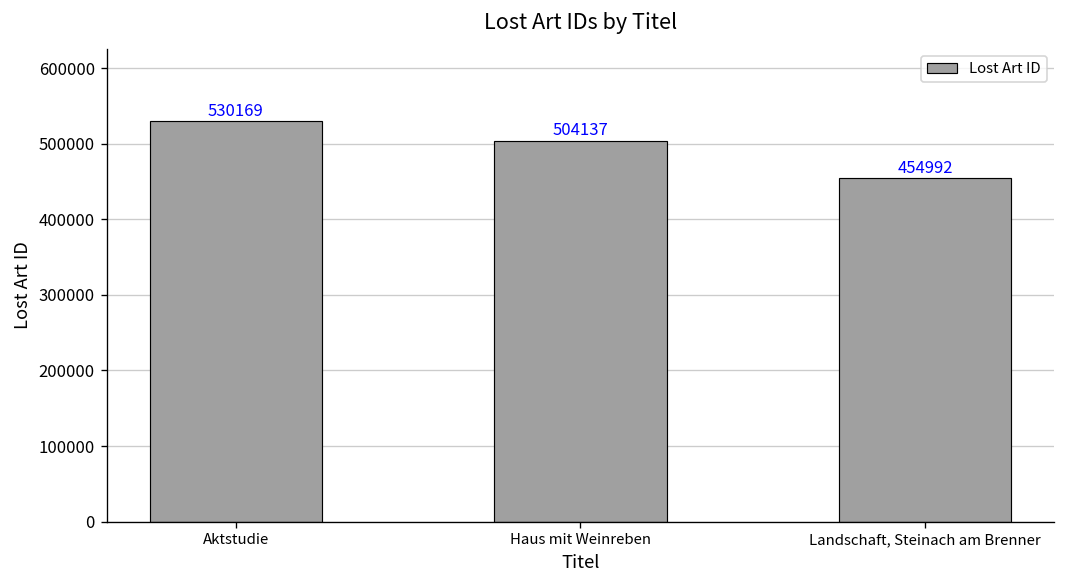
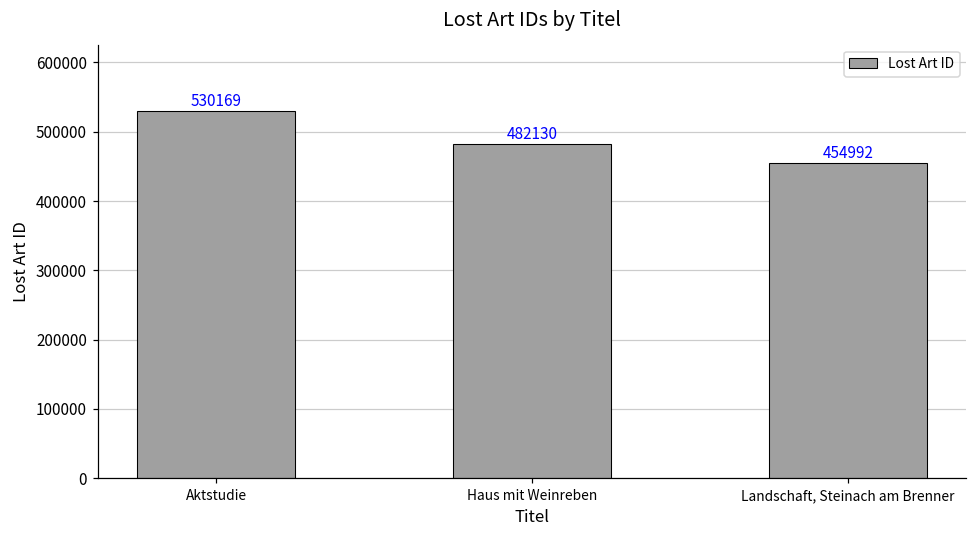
  {
    "Aktstudie": 530169,
-   "Haus mit Weinreben": 504137,
+   "Haus mit Weinreben": 482130,
    "Landschaft, Steinach am Brenner": 454992
  }
